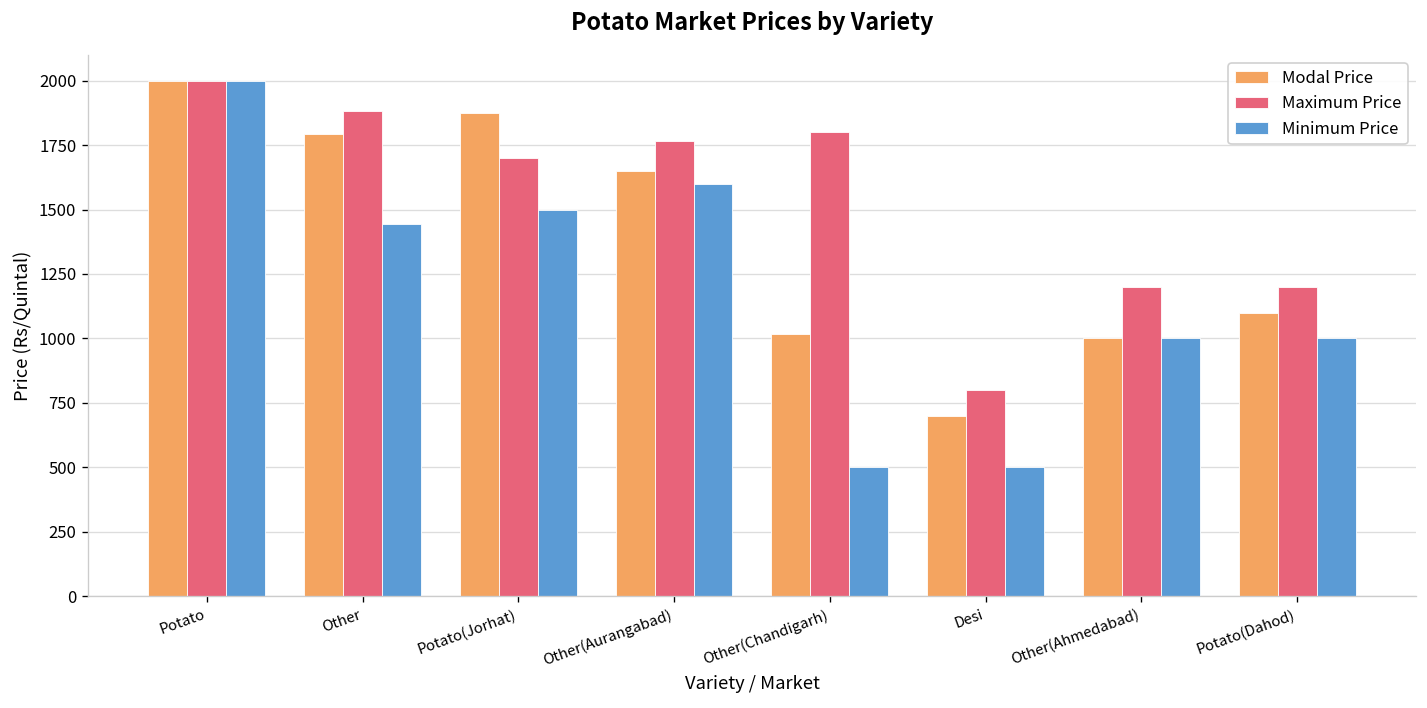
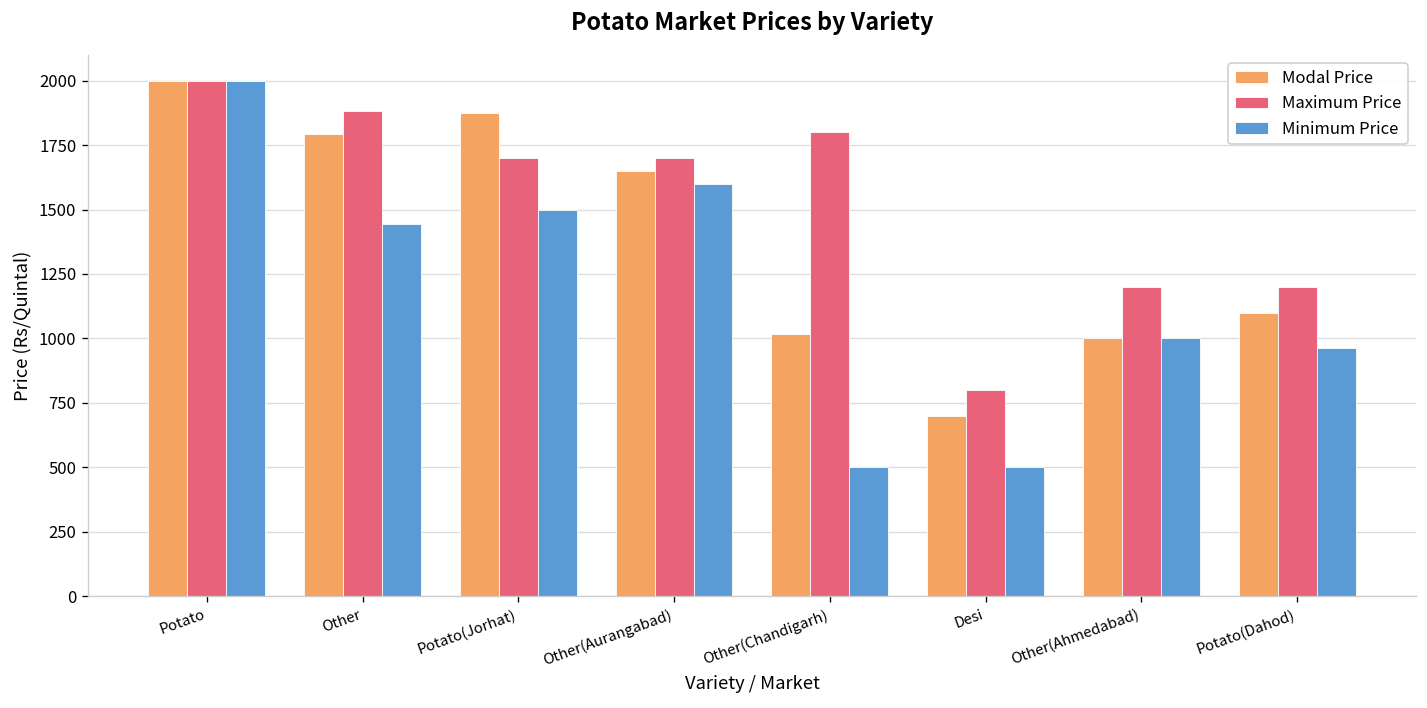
  {
    "Modal Price": {
      "Potato": 2000,
      "Other": 1790,
      "Potato(Jorhat)": 1880,
      "Other(Aurangabad)": 1650,
      "Other(Chandigarh)": 1020,
      "Desi": 700,
      "Other(Ahmedabad)": 1000,
      "Potato(Dahod)": 1100
    },
    "Maximum Price": {
      "Potato": 2000,
      "Other": 1880,
      "Potato(Jorhat)": 1700,
-     "Other(Aurangabad)": 1770,
+     "Other(Aurangabad)": 1700,
      "Other(Chandigarh)": 1800,
      "Desi": 800,
      "Other(Ahmedabad)": 1200,
      "Potato(Dahod)": 1200
    },
    "Minimum Price": {
      "Potato": 2000,
      "Other": 1450,
      "Potato(Jorhat)": 1500,
      "Other(Aurangabad)": 1600,
      "Other(Chandigarh)": 500,
      "Desi": 500,
      "Other(Ahmedabad)": 1000,
-     "Potato(Dahod)": 1000
+     "Potato(Dahod)": 960
    }
  }
